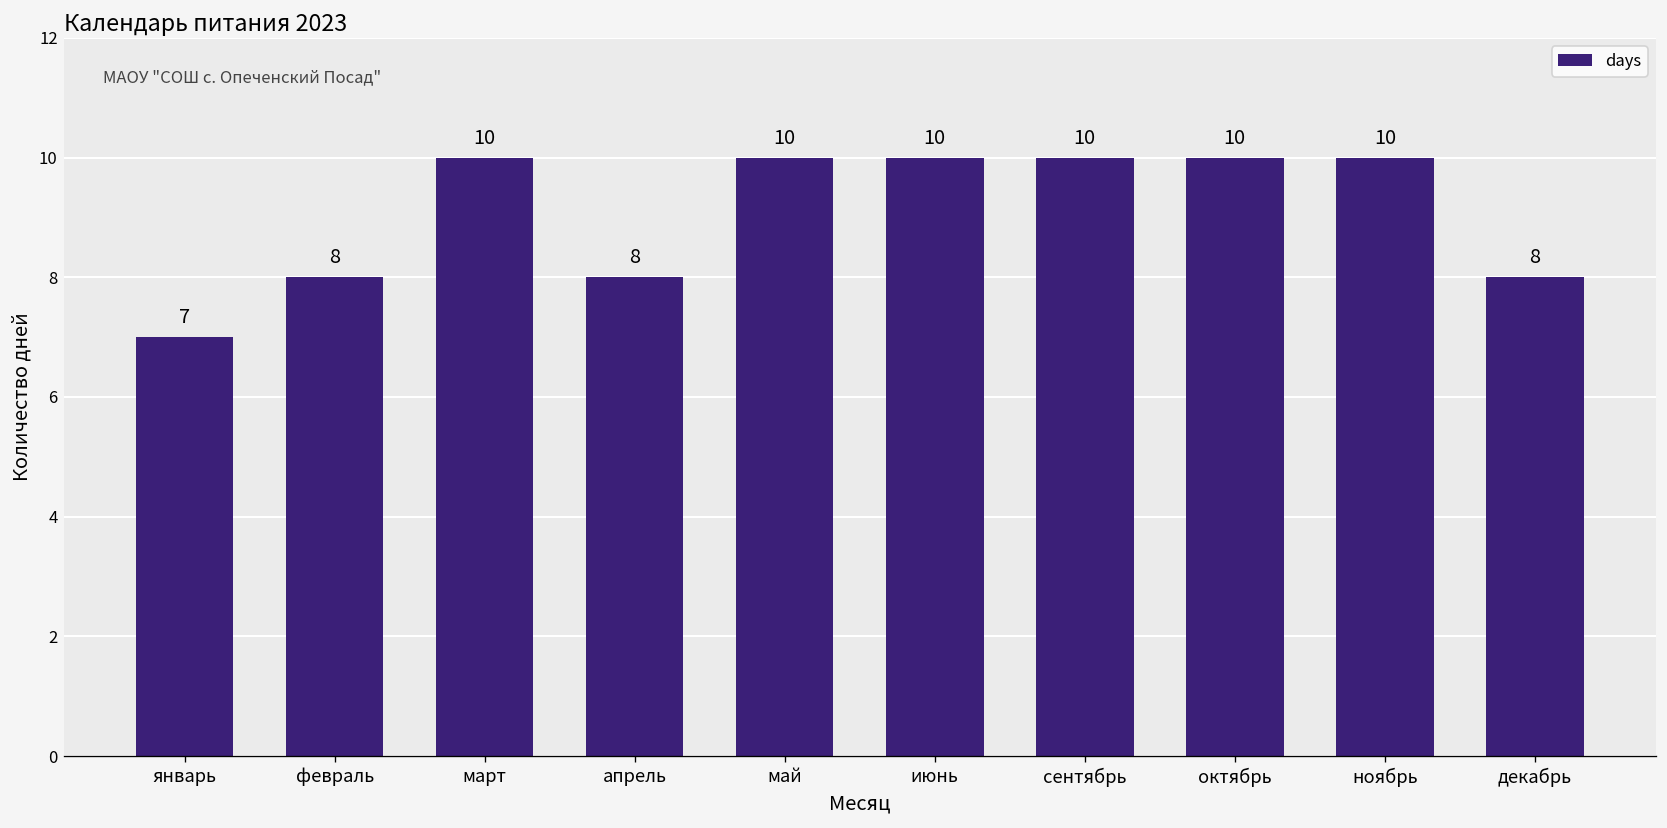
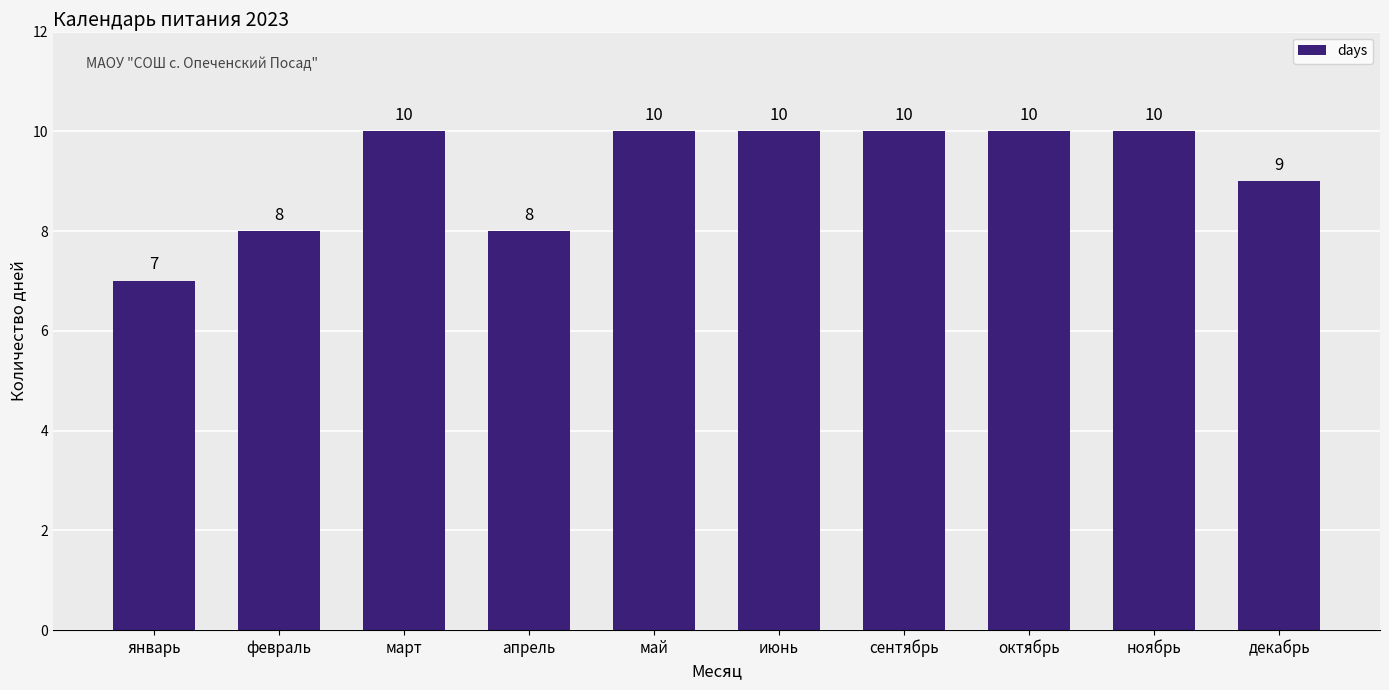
  {
    "январь": 7,
    "февраль": 8,
    "март": 10,
    "апрель": 8,
    "май": 10,
    "июнь": 10,
    "сентябрь": 10,
    "октябрь": 10,
    "ноябрь": 10,
-   "декабрь": 8
+   "декабрь": 9
  }
